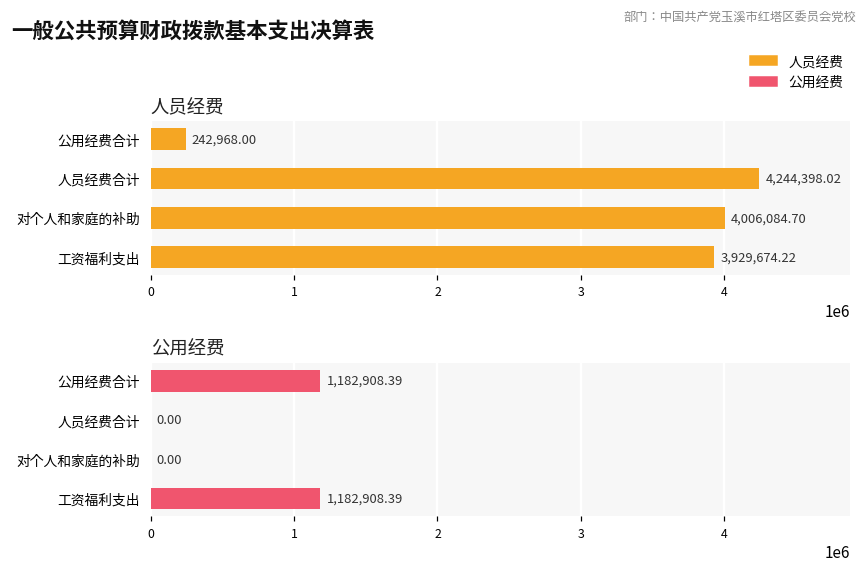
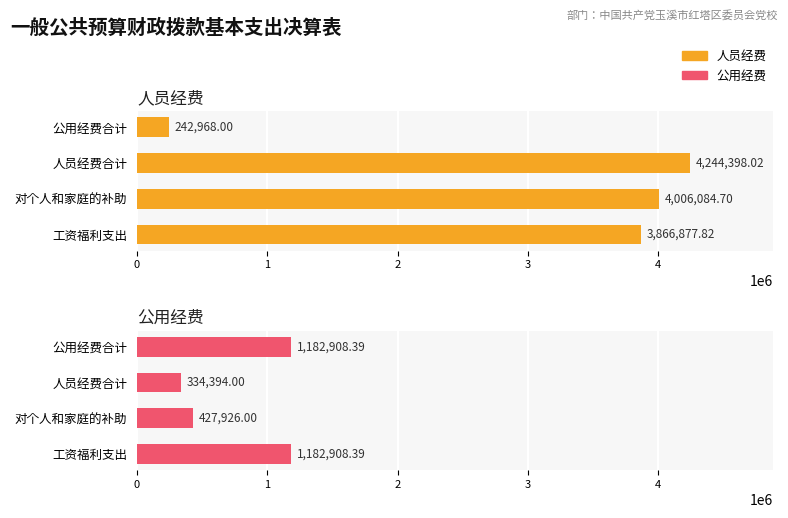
  {
    "人员经费": {
      "公用经费合计": "242,968.00",
      "人员经费合计": "4,244,398.02",
      "对个人和家庭的补助": "4,006,084.70",
-     "工资福利支出": "3,929,674.22"
+     "工资福利支出": "3,866,877.82"
    },
    "公用经费": {
      "公用经费合计": "1,182,908.39",
-     "人员经费合计": "0.00",
-     "对个人和家庭的补助": "0.00",
+     "人员经费合计": "334,394.00",
+     "对个人和家庭的补助": "427,926.00",
      "工资福利支出": "1,182,908.39"
    }
  }
